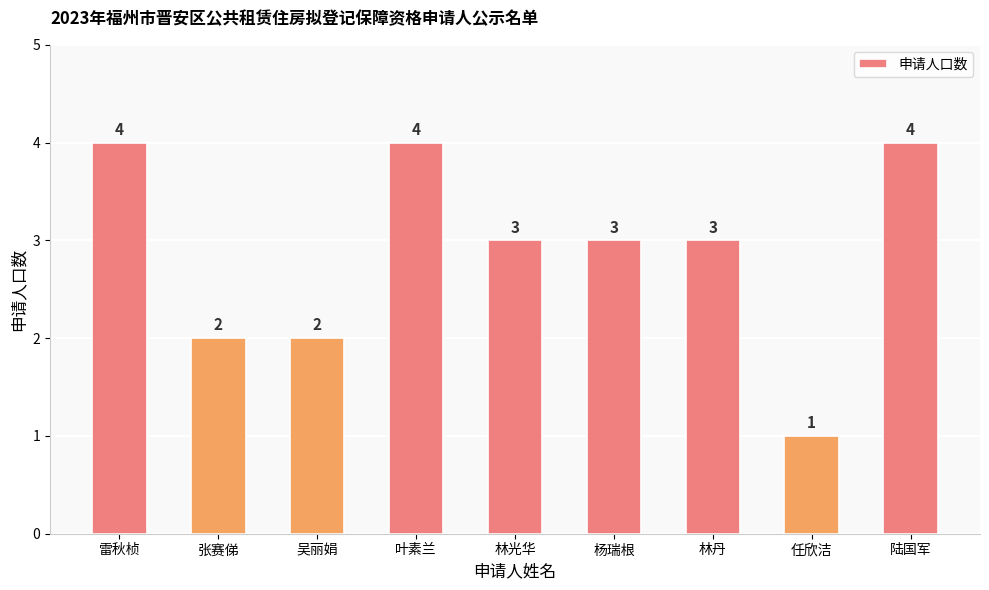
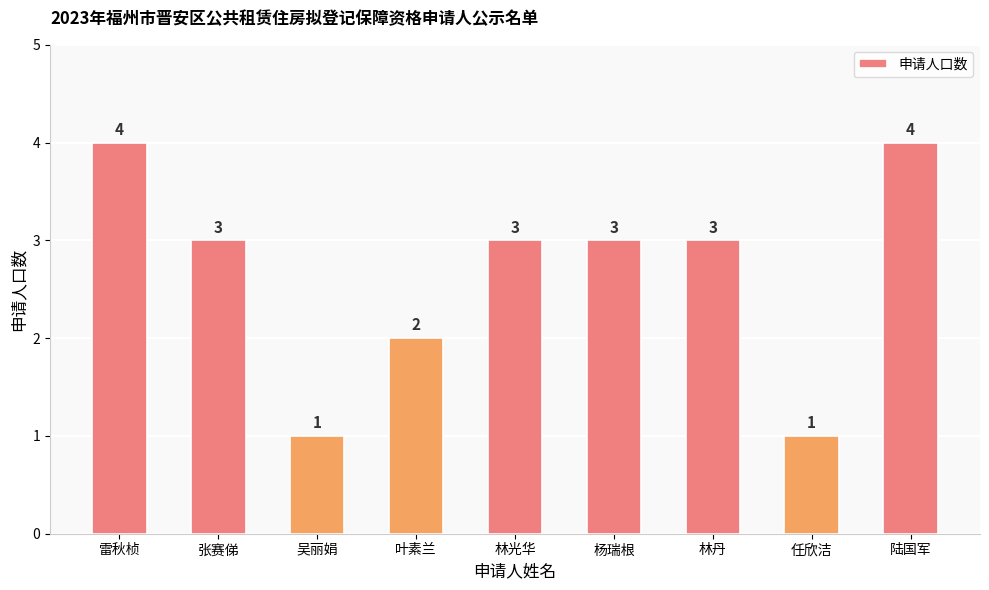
  {
    "雷秋桢": 4,
-   "张赛俤": 2,
-   "吴丽娟": 2,
-   "叶素兰": 4,
+   "张赛俤": 3,
+   "吴丽娟": 1,
+   "叶素兰": 2,
    "林光华": 3,
    "杨瑞根": 3,
    "林丹": 3,
    "任欣洁": 1,
    "陆国军": 4
  }
